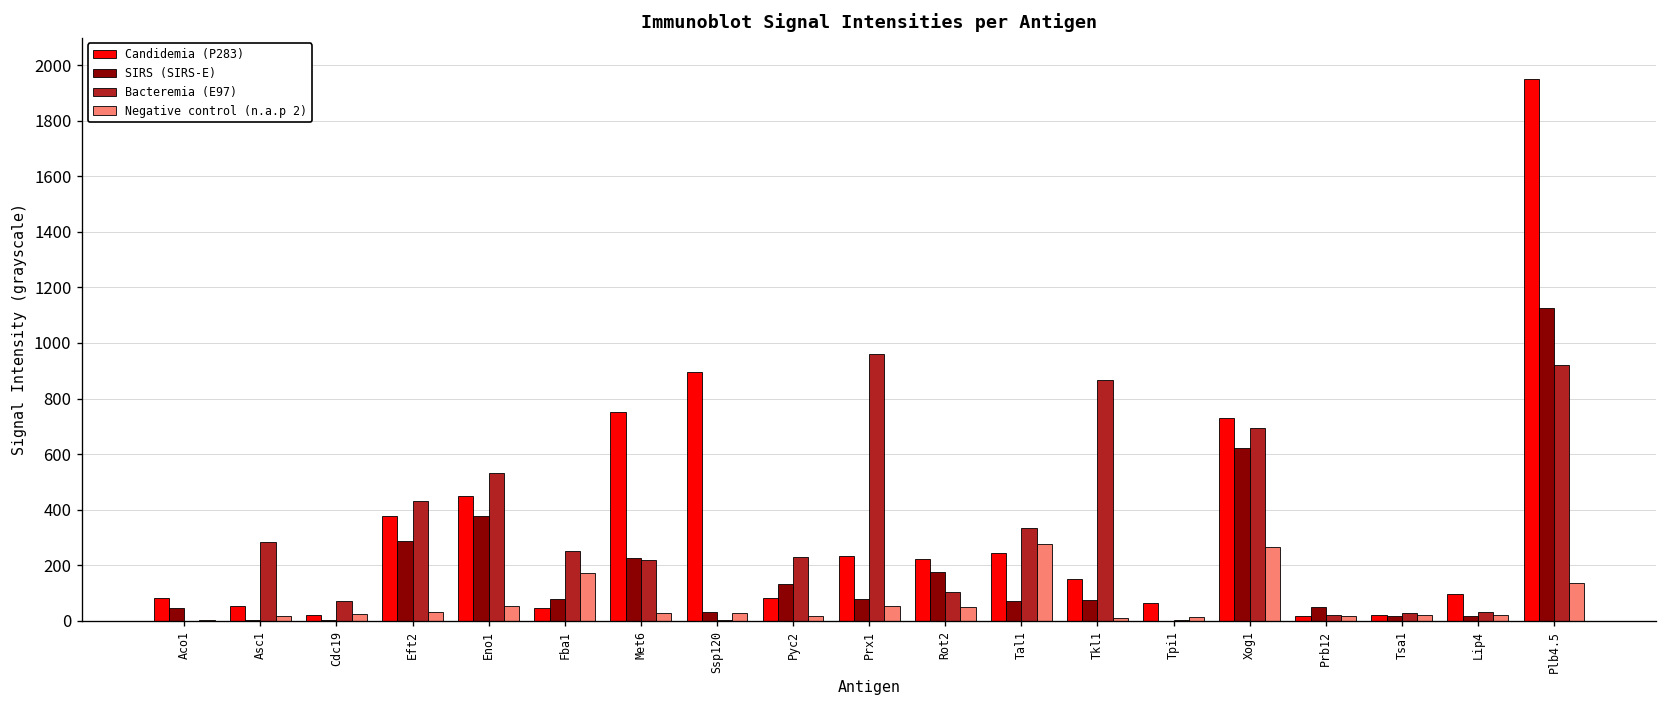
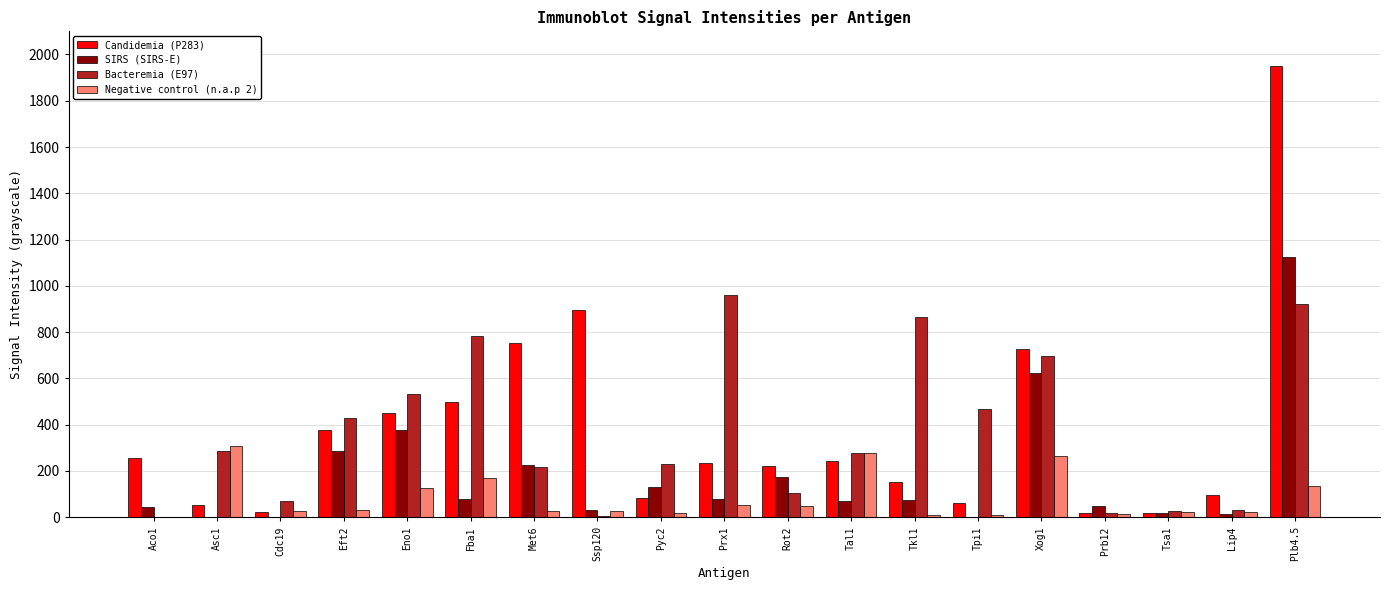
  {
    "Candidemia (P283)": {
-     "Aco1": 80,
+     "Aco1": 260,
      "Asc1": 50,
      "Cdc19": 20,
      "Eft2": 380,
      "Eno1": 450,
-     "Fba1": 50,
+     "Fba1": 500,
      "Met6": 750,
      "Ssp120": 890,
      "Pyc2": 80,
      "Prx1": 230,
      "Rot2": 220,
      "Tal1": 240,
      "Tkl1": 150,
      "Tpi1": 60,
      "Xog1": 730,
      "Prb12": 20,
      "Tsa1": 20,
      "Lip4": 100,
      "Plb4.5": 1950
    },
    "SIRS (SIRS-E)": {
      "Aco1": 50,
      "Eft2": 290,
      "Eno1": 380,
      "Fba1": 80,
      "Met6": 230,
      "Ssp120": 30,
      "Pyc2": 130,
      "Prx1": 80,
      "Rot2": 170,
      "Tal1": 70,
      "Tkl1": 70,
      "Tpi1": 0,
      "Xog1": 620,
      "Prb12": 50,
      "Tsa1": 20,
      "Lip4": 20,
      "Plb4.5": 1120
    },
    "Bacteremia (E97)": {
      "Aco1": 0,
      "Asc1": 280,
      "Cdc19": 70,
      "Eft2": 430,
      "Eno1": 530,
-     "Fba1": 250,
+     "Fba1": 780,
      "Met6": 220,
      "Pyc2": 230,
      "Prx1": 960,
      "Rot2": 100,
-     "Tal1": 330,
+     "Tal1": 280,
      "Tkl1": 870,
-     "Tpi1": 0,
+     "Tpi1": 470,
      "Xog1": 690,
      "Prb12": 20,
      "Tsa1": 30,
      "Lip4": 30,
      "Plb4.5": 920
    },
    "Negative control (n.a.p 2)": {
-     "Asc1": 20,
+     "Asc1": 310,
      "Cdc19": 30,
      "Eft2": 30,
-     "Eno1": 50,
+     "Eno1": 130,
      "Fba1": 170,
      "Met6": 30,
      "Ssp120": 30,
      "Pyc2": 20,
      "Prx1": 50,
      "Rot2": 50,
      "Tal1": 280,
      "Tpi1": 10,
      "Xog1": 270,
      "Prb12": 10,
      "Tsa1": 20,
      "Lip4": 20,
      "Plb4.5": 140
    }
  }
